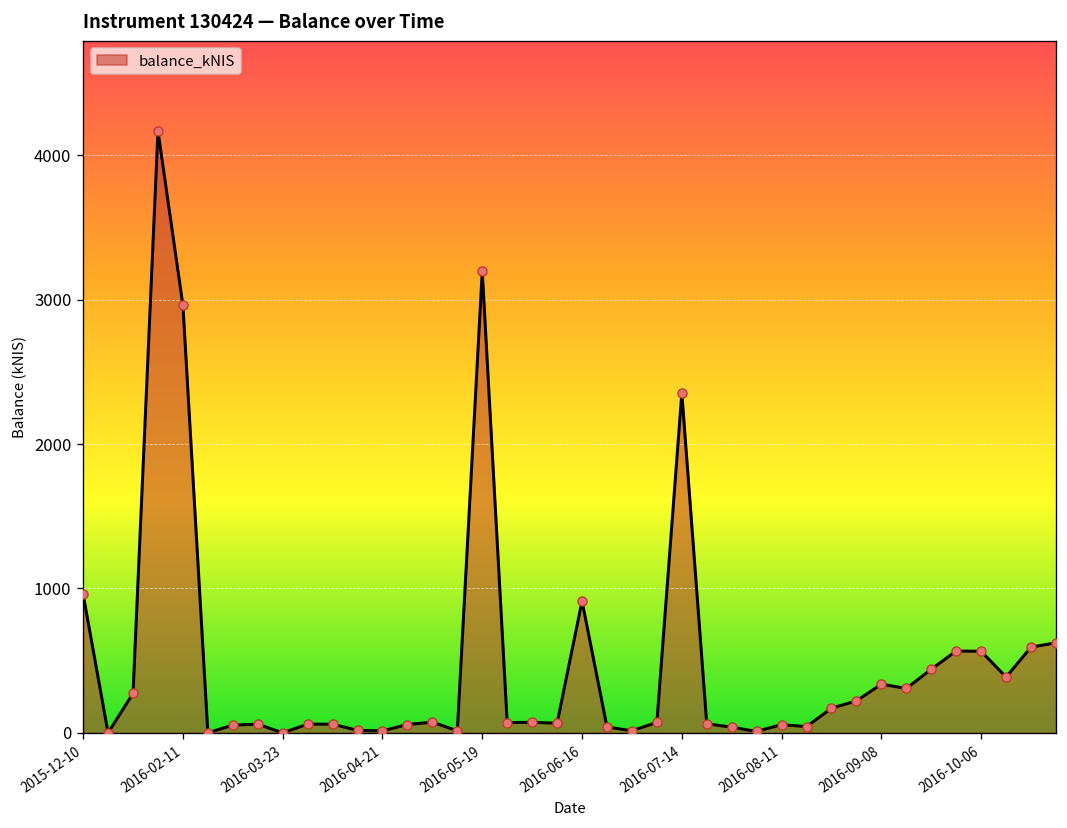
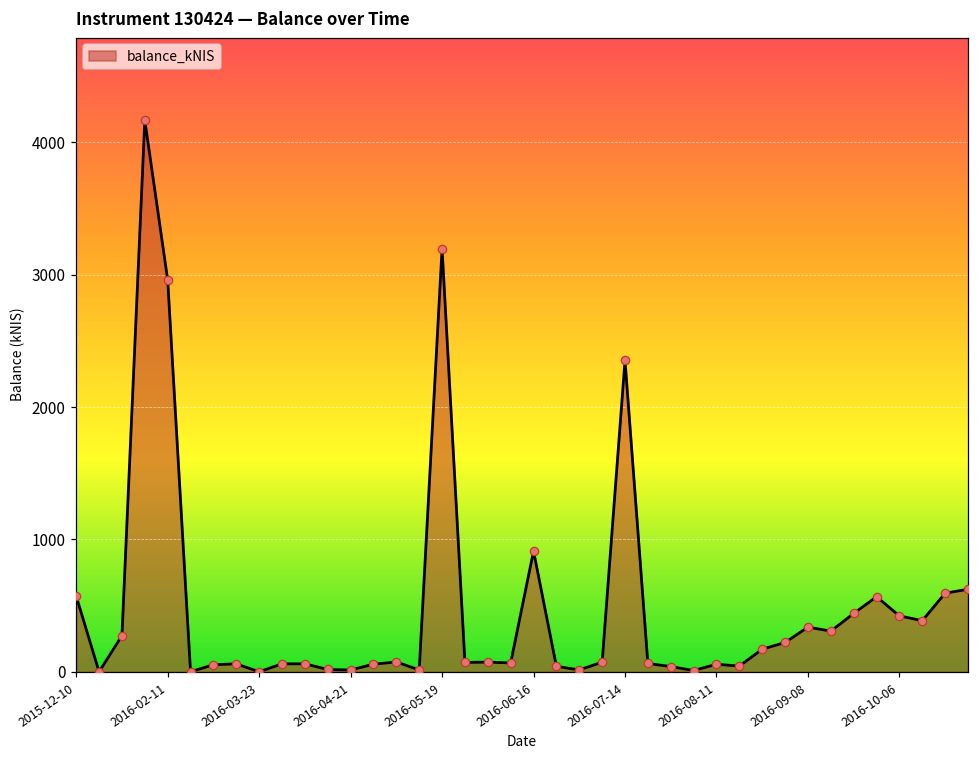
  {
-   "2015-12-10": 960,
+   "2015-12-10": 570,
    "2016-02-11": 2960,
    "2016-03-23": 0,
    "2016-04-21": 10,
    "2016-05-19": 3200,
    "2016-06-16": 910,
    "2016-07-14": 2350,
    "2016-08-11": 60,
    "2016-09-08": 340,
-   "2016-10-06": 560
+   "2016-10-06": 420
  }
